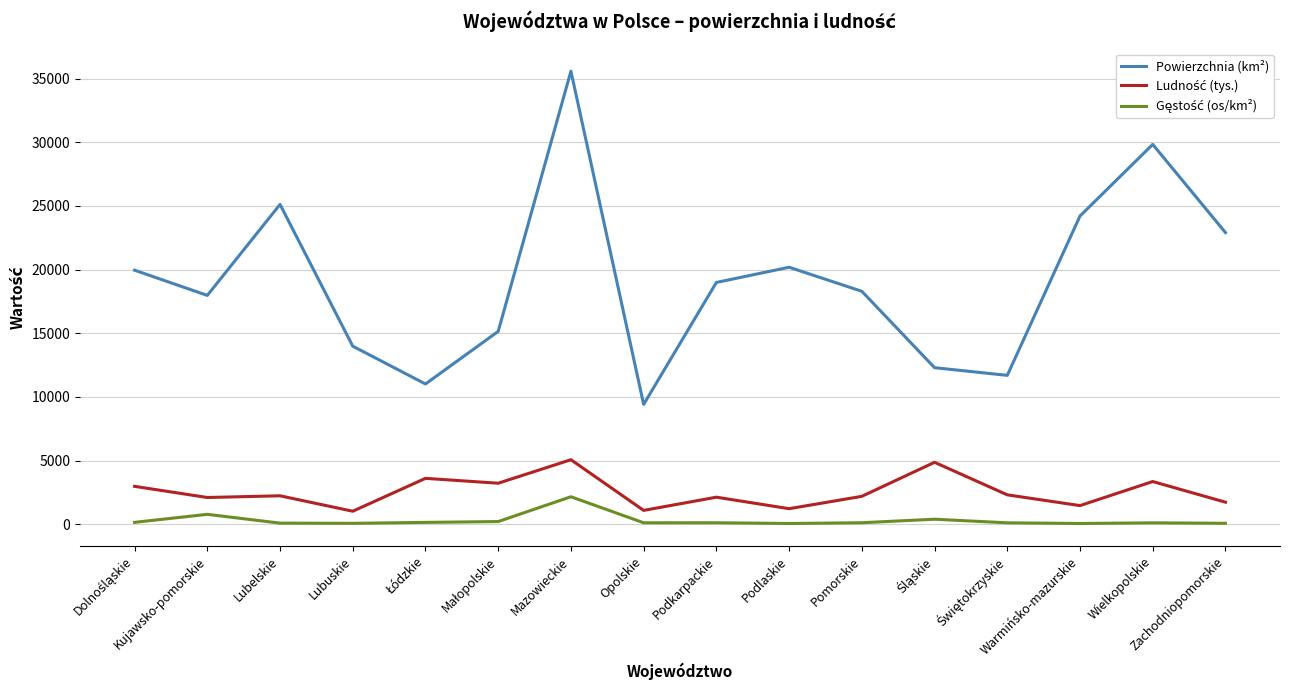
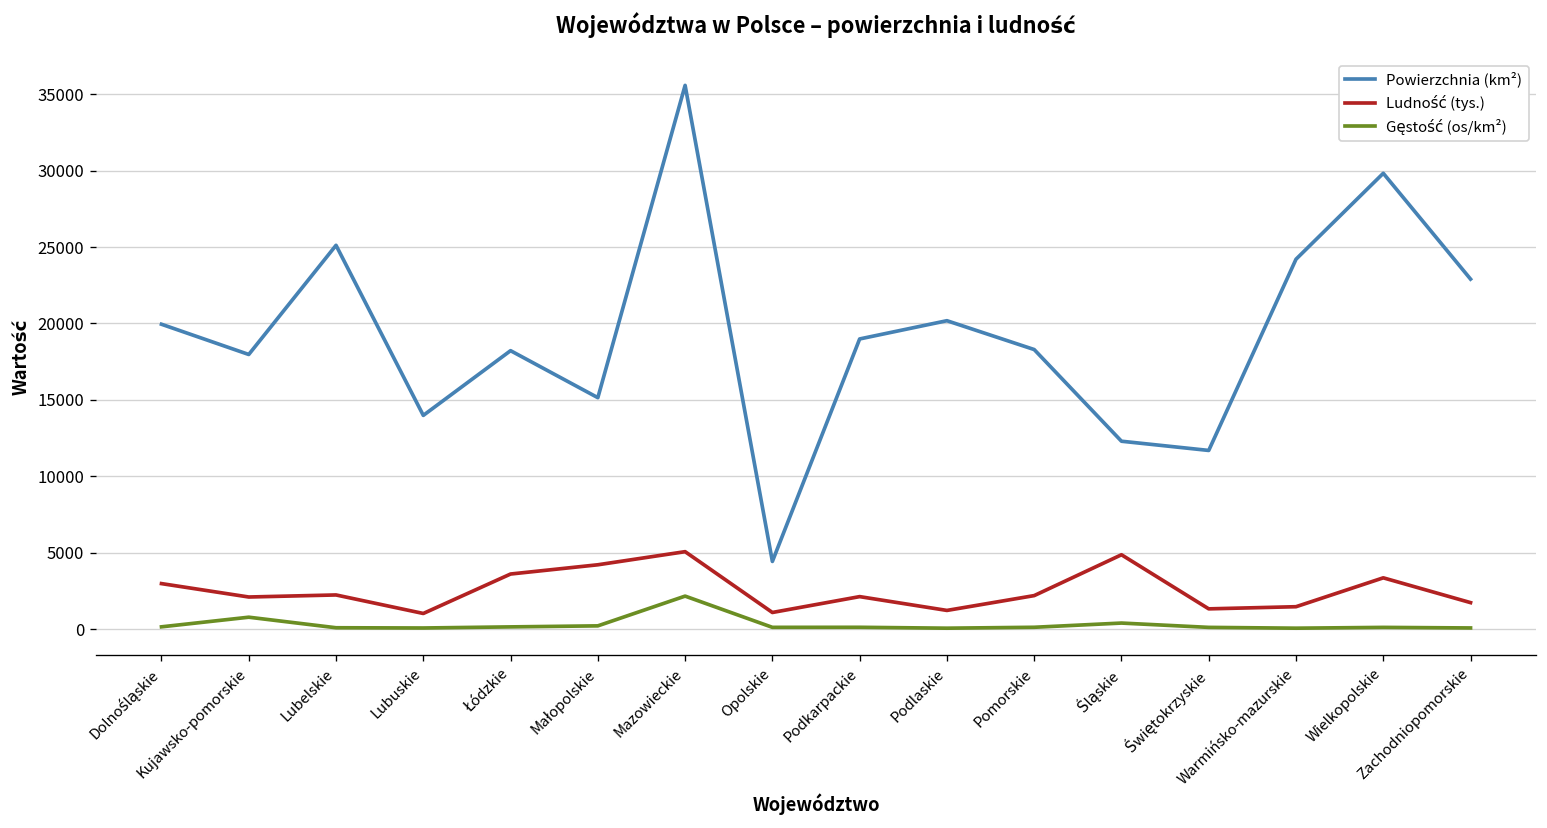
  {
    "Powierzchnia (km²)": {
      "Dolnośląskie": 19900,
      "Kujawsko-pomorskie": 18000,
      "Lubelskie": 25100,
      "Lubuskie": 14000,
-     "Łódzkie": 11000,
+     "Łódzkie": 18200,
      "Małopolskie": 15100,
      "Mazowieckie": 35600,
-     "Opolskie": 9400,
+     "Opolskie": 4400,
      "Podkarpackie": 19000,
      "Podlaskie": 20200,
      "Pomorskie": 18300,
      "Śląskie": 12300,
      "Świętokrzyskie": 11700,
      "Warmińsko-mazurskie": 24200,
      "Wielkopolskie": 29800,
      "Zachodniopomorskie": 22900
    },
    "Ludność (tys.)": {
      "Dolnośląskie": 3000,
      "Kujawsko-pomorskie": 2100,
      "Lubelskie": 2200,
      "Lubuskie": 1000,
      "Łódzkie": 3600,
-     "Małopolskie": 3200,
+     "Małopolskie": 4200,
      "Mazowieckie": 5100,
      "Opolskie": 1100,
      "Podkarpackie": 2100,
      "Podlaskie": 1200,
      "Pomorskie": 2200,
      "Śląskie": 4900,
-     "Świętokrzyskie": 2300,
+     "Świętokrzyskie": 1300,
      "Warmińsko-mazurskie": 1500,
      "Wielkopolskie": 3400,
      "Zachodniopomorskie": 1700
    },
    "Gęstość (os/km²)": {
      "Dolnośląskie": 100,
      "Kujawsko-pomorskie": 800,
      "Lubelskie": 100,
      "Lubuskie": 100,
      "Łódzkie": 100,
      "Małopolskie": 200,
      "Mazowieckie": 2200,
      "Opolskie": 100,
      "Podkarpackie": 100,
      "Podlaskie": 100,
      "Pomorskie": 100,
      "Śląskie": 400,
      "Świętokrzyskie": 100,
      "Warmińsko-mazurskie": 100,
      "Wielkopolskie": 100,
      "Zachodniopomorskie": 100
    }
  }
